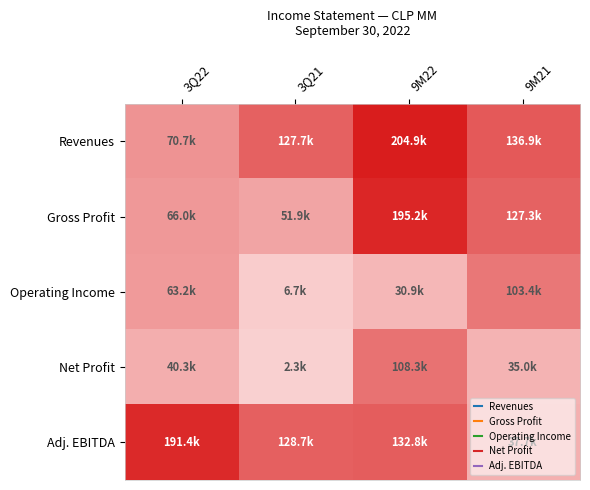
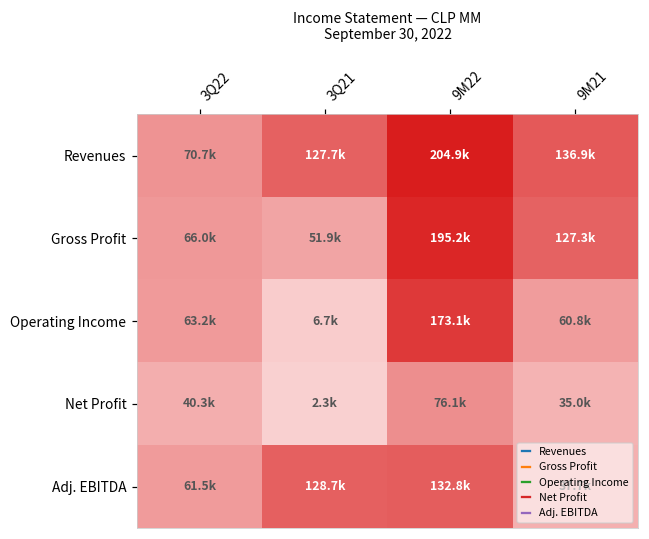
  {
    "Revenues": {
      "3Q22": "70.7k",
      "3Q21": "127.7k",
      "9M22": "204.9k",
      "9M21": "136.9k"
    },
    "Gross Profit": {
      "3Q22": "66.0k",
      "3Q21": "51.9k",
      "9M22": "195.2k",
      "9M21": "127.3k"
    },
    "Operating Income": {
      "3Q22": "63.2k",
      "3Q21": "6.7k",
-     "9M22": "30.9k",
-     "9M21": "103.4k"
+     "9M22": "173.1k",
+     "9M21": "60.8k"
    },
    "Net Profit": {
      "3Q22": "40.3k",
      "3Q21": "2.3k",
-     "9M22": "108.3k",
+     "9M22": "76.1k",
      "9M21": "35.0k"
    },
    "Adj. EBITDA": {
-     "3Q22": "191.4k",
+     "3Q22": "61.5k",
      "3Q21": "128.7k",
      "9M22": "132.8k"
    }
  }
